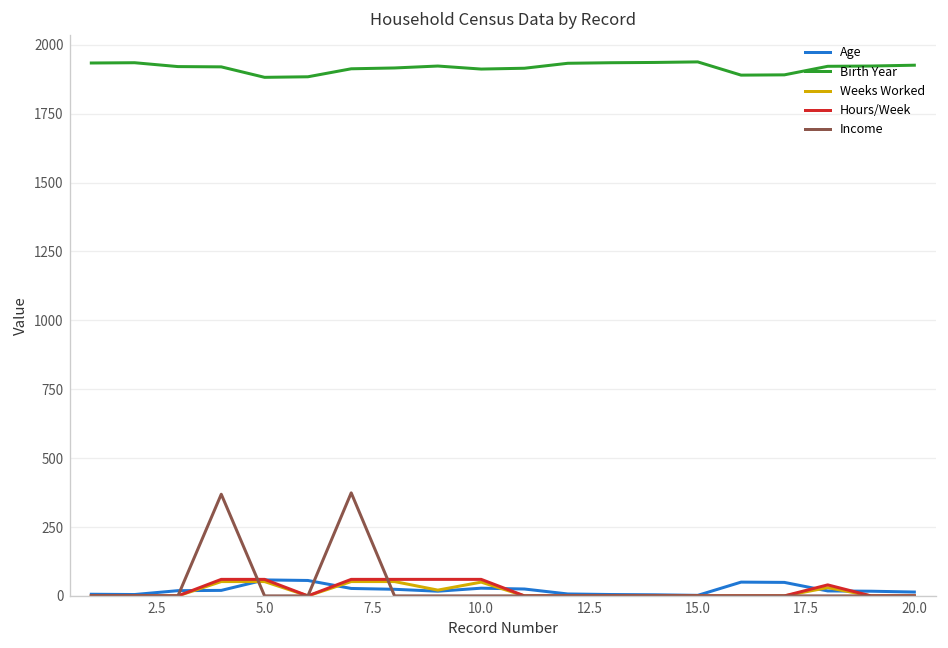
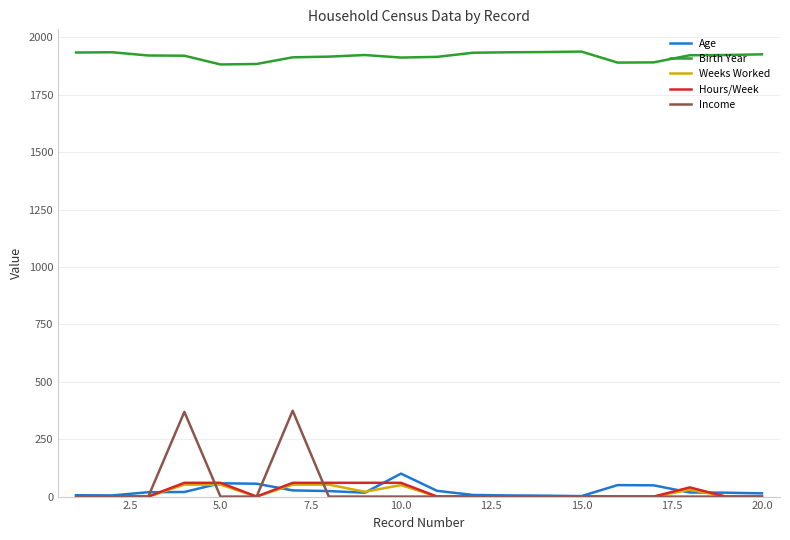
  {
    "Age": {
-     "10.0": 30,
+     "10.0": 100,
      "20.0": 10
    },
    "Birth Year": {
      "5.0": 1880,
      "10.0": 1910,
      "15.0": 1940,
      "20.0": 1930
    },
    "Income": {
      "5.0": 0,
      "10.0": 0
    }
  }
